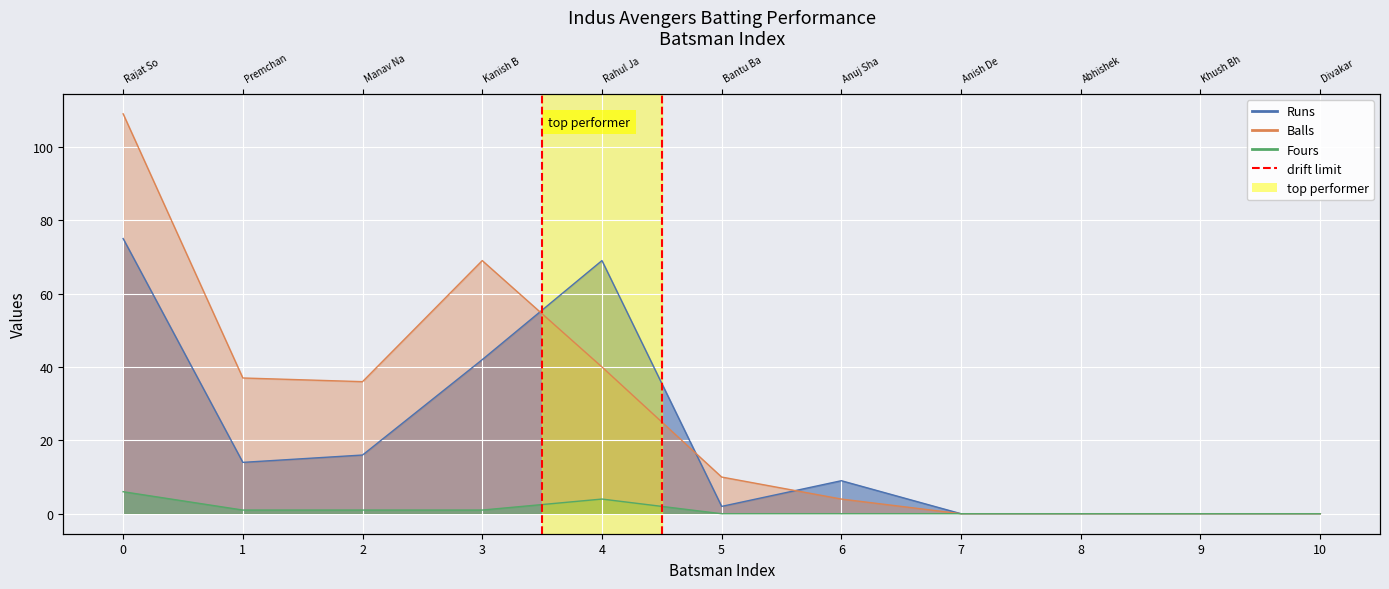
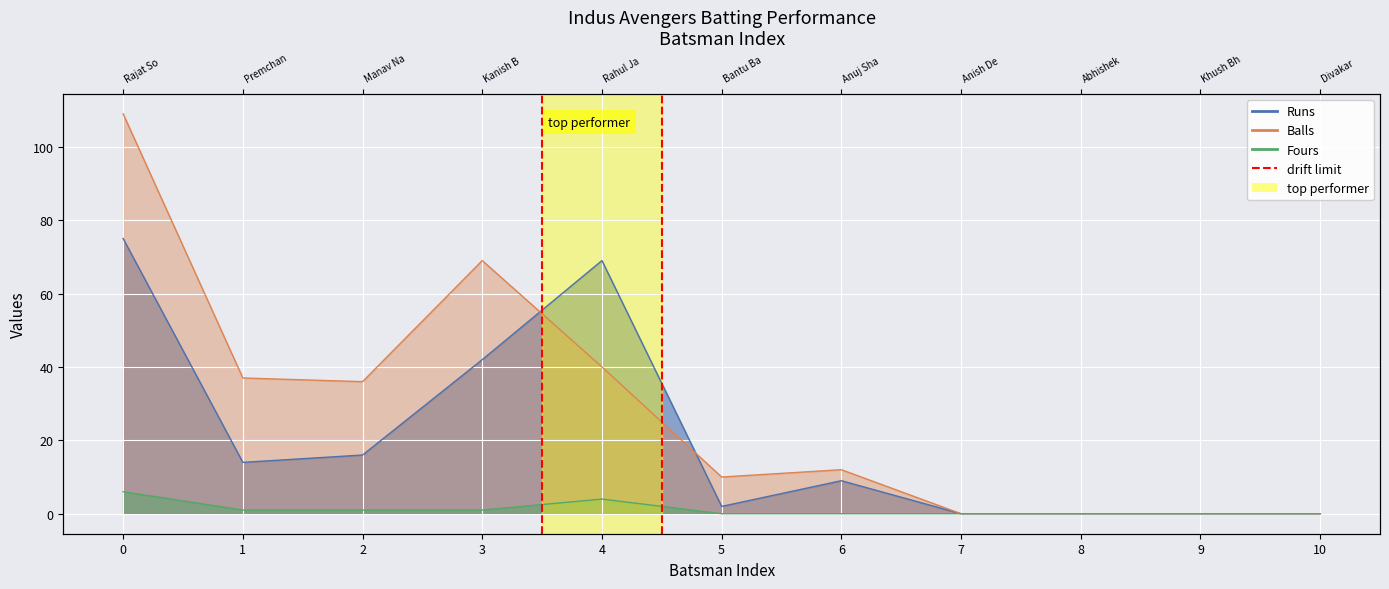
  {
    "Runs": {
      "0": 75,
      "1": 14,
      "2": 16,
      "3": 42,
      "4": 69,
      "5": 2,
      "6": 9
    },
    "Balls": {
      "0": 109,
      "1": 37,
      "2": 36,
      "3": 69,
      "4": 40,
      "5": 10,
-     "6": 4
+     "6": 12
    },
    "Fours": {
      "0": 6,
      "1": 1,
      "2": 1,
      "3": 1,
      "4": 4,
      "5": 0,
      "6": 0
    }
  }
